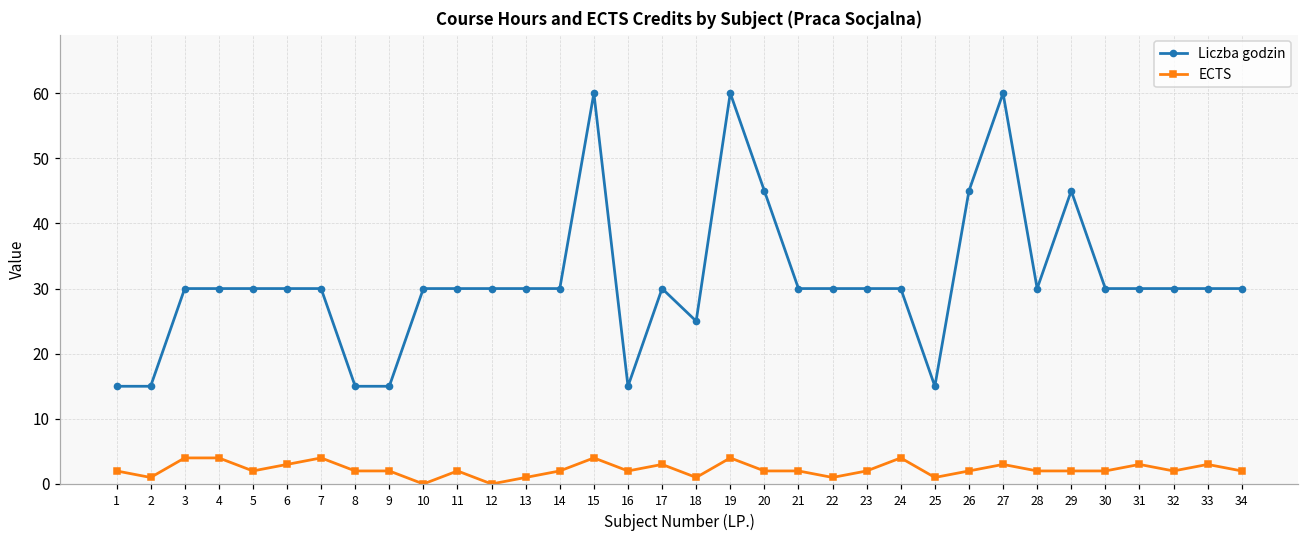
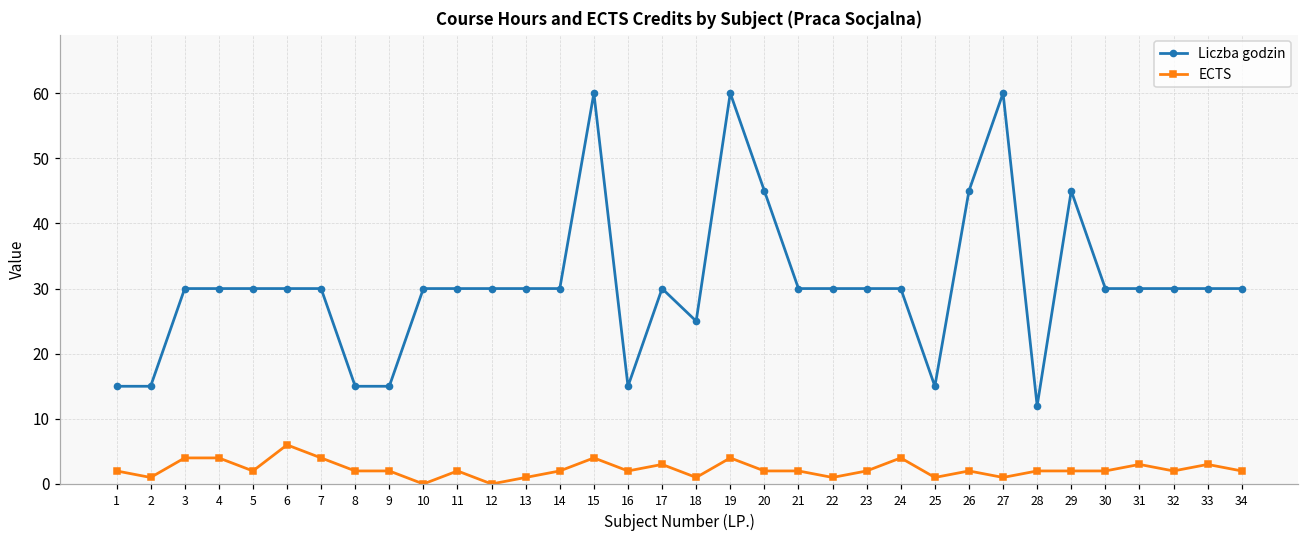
  {
    "Liczba godzin": {
      "1": 15,
      "2": 15,
      "3": 30,
      "4": 30,
      "5": 30,
      "6": 30,
      "7": 30,
      "8": 15,
      "9": 15,
      "10": 30,
      "11": 30,
      "12": 30,
      "13": 30,
      "14": 30,
      "15": 60,
      "16": 15,
      "17": 30,
      "18": 25,
      "19": 60,
      "20": 45,
      "21": 30,
      "22": 30,
      "23": 30,
      "24": 30,
      "25": 15,
      "26": 45,
      "27": 60,
-     "28": 30,
+     "28": 12,
      "29": 45,
      "30": 30,
      "31": 30,
      "32": 30,
      "33": 30,
      "34": 30
    },
    "ECTS": {
      "1": 2,
      "2": 1,
      "3": 4,
      "4": 4,
      "5": 2,
-     "6": 3,
+     "6": 6,
      "7": 4,
      "8": 2,
      "9": 2,
      "10": 0,
      "11": 2,
      "12": 0,
      "13": 1,
      "14": 2,
      "15": 4,
      "16": 2,
      "17": 3,
      "18": 1,
      "19": 4,
      "20": 2,
      "21": 2,
      "22": 1,
      "23": 2,
      "24": 4,
      "25": 1,
      "26": 2,
-     "27": 3,
+     "27": 1,
      "28": 2,
      "29": 2,
      "30": 2,
      "31": 3,
      "32": 2,
      "33": 3,
      "34": 2
    }
  }
